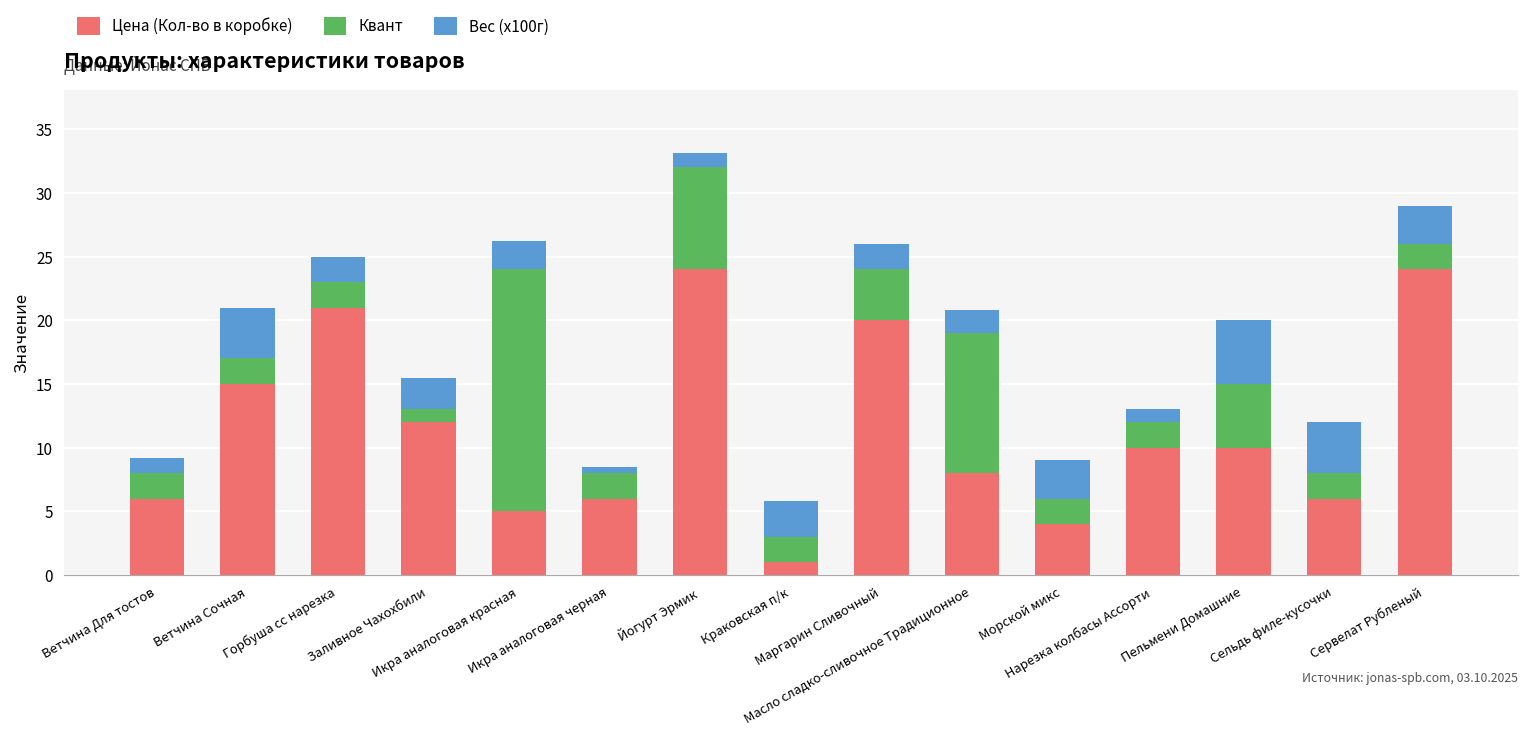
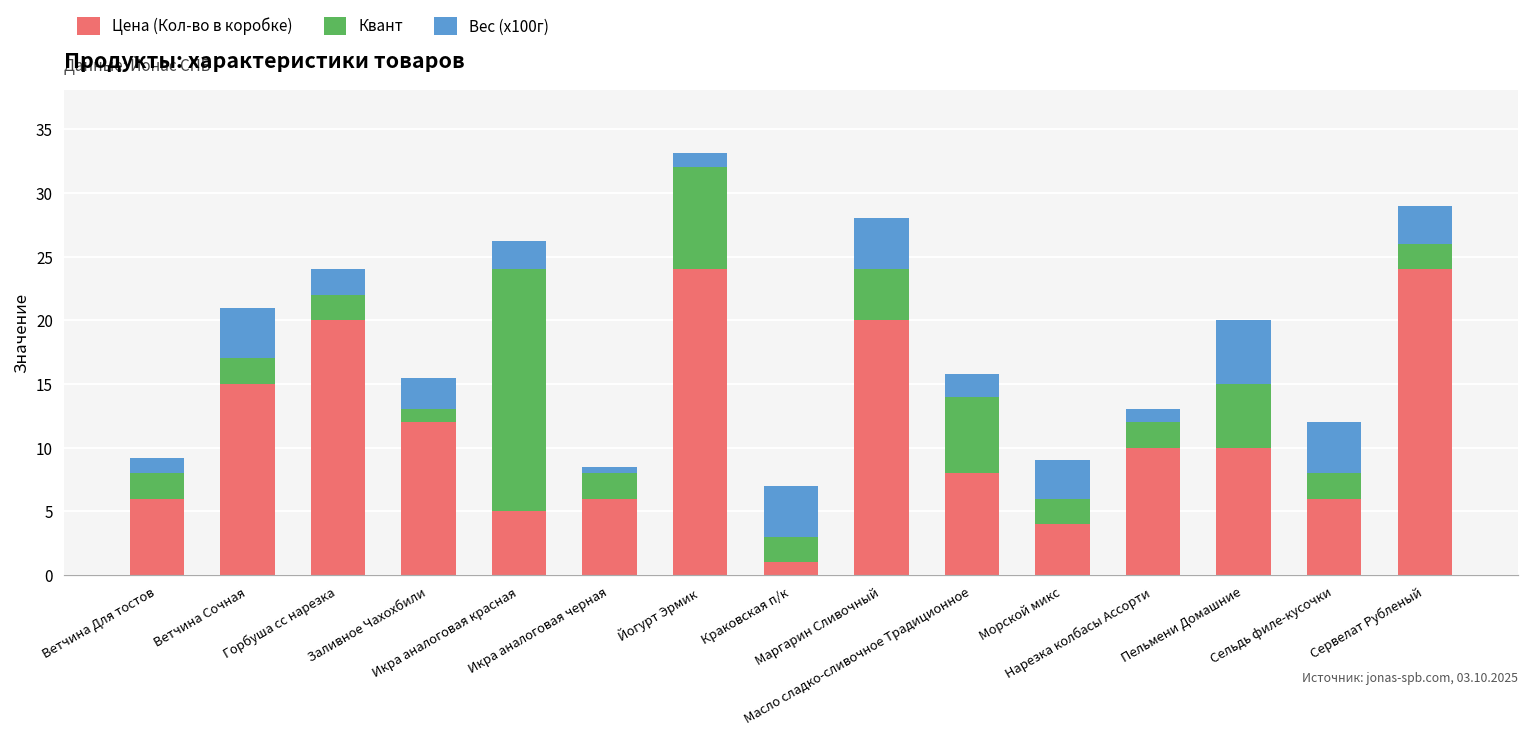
  {
    "Цена (Кол-во в коробке)": {
      "Ветчина Для тостов": 6,
      "Ветчина Сочная": 15,
-     "Горбуша сс нарезка": 21,
+     "Горбуша сс нарезка": 20,
      "Заливное Чахохбили": 12,
      "Икра аналоговая красная": 5,
      "Икра аналоговая черная": 6,
      "Йогурт Эрмик": 24,
      "Краковская п/к": 1,
      "Маргарин Сливочный": 20,
      "Масло сладко-сливочное Традиционное": 8,
      "Морской микс": 4,
      "Нарезка колбасы Ассорти": 10,
      "Пельмени Домашние": 10,
      "Сельдь филе-кусочки": 6,
      "Сервелат Рубленый": 24
    },
    "Квант": {
      "Ветчина Для тостов": 2,
      "Ветчина Сочная": 2,
      "Горбуша сс нарезка": 2,
      "Заливное Чахохбили": 1,
      "Икра аналоговая красная": 19,
      "Икра аналоговая черная": 2,
      "Йогурт Эрмик": 8,
      "Краковская п/к": 2,
      "Маргарин Сливочный": 4,
-     "Масло сладко-сливочное Традиционное": 11,
+     "Масло сладко-сливочное Традиционное": 6,
      "Морской микс": 2,
      "Нарезка колбасы Ассорти": 2,
      "Пельмени Домашние": 5,
      "Сельдь филе-кусочки": 2,
      "Сервелат Рубленый": 2
    },
    "Вес (x100г)": {
      "Ветчина Для тостов": 1.2,
      "Ветчина Сочная": 4.0,
      "Горбуша сс нарезка": 2.0,
      "Заливное Чахохбили": 2.5,
      "Икра аналоговая красная": 2.2,
      "Икра аналоговая черная": 0.5,
      "Йогурт Эрмик": 1.1,
-     "Краковская п/к": 2.8,
-     "Маргарин Сливочный": 2,
+     "Краковская п/к": 4.0,
+     "Маргарин Сливочный": 4,
      "Масло сладко-сливочное Традиционное": 1.8,
      "Морской микс": 3.0,
      "Нарезка колбасы Ассорти": 1.0,
      "Пельмени Домашние": 5.0,
      "Сельдь филе-кусочки": 4.0,
      "Сервелат Рубленый": 3.0
    }
  }
